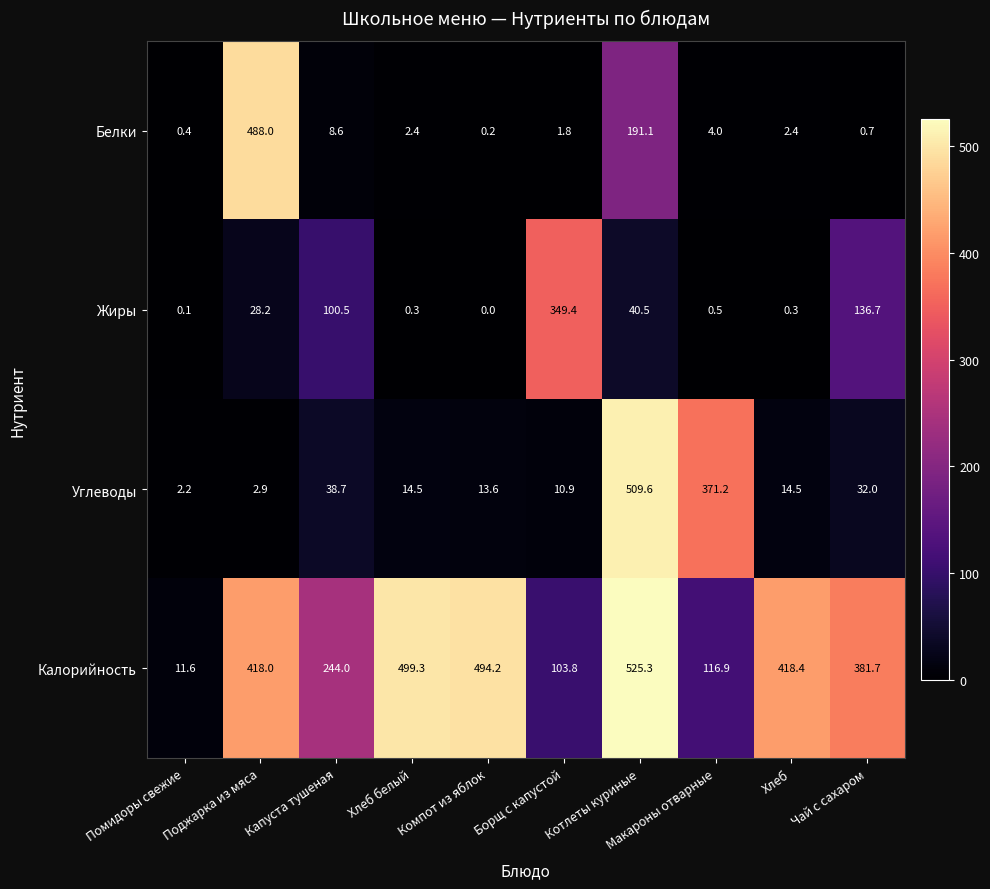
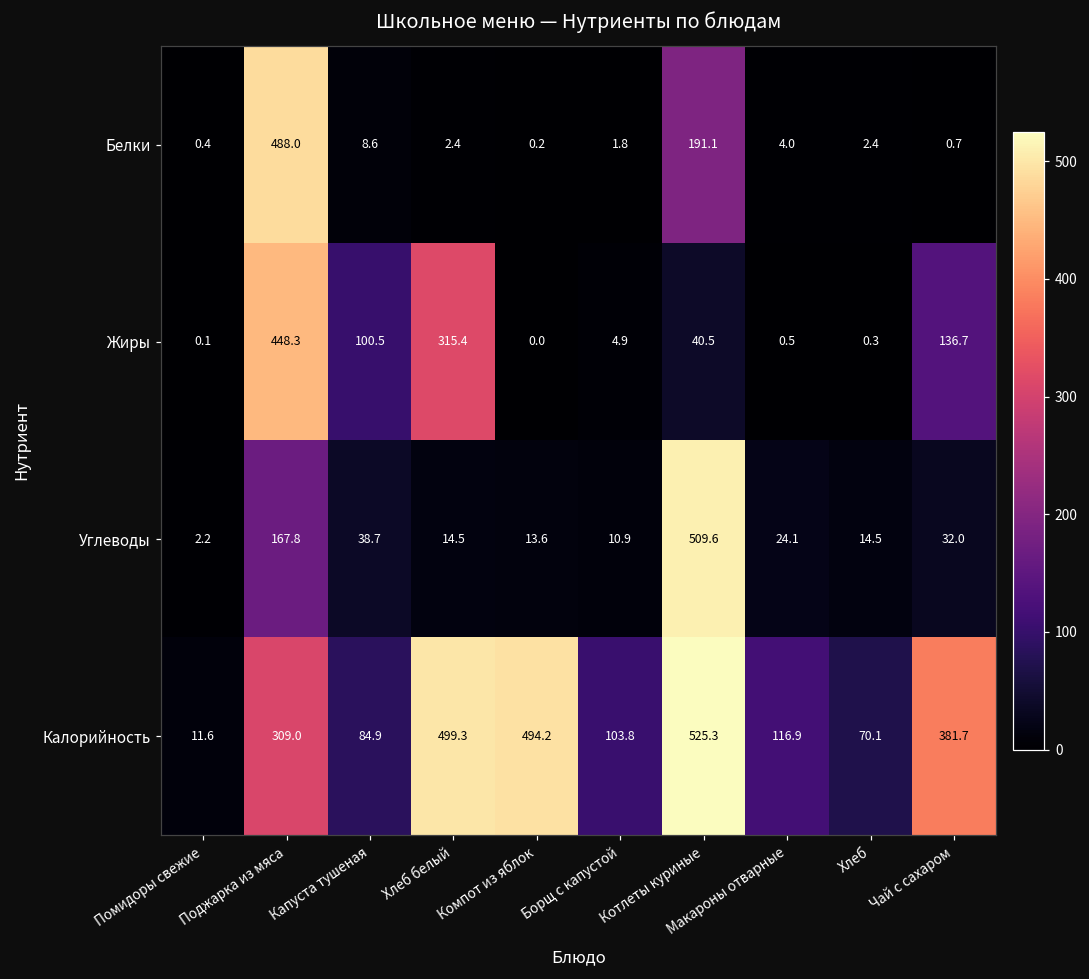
  {
    "Белки": {
      "Помидоры свежие": 0.4,
      "Поджарка из мяса": 488.0,
      "Капуста тушеная": 8.6,
      "Хлеб белый": 2.4,
      "Компот из яблок": 0.2,
      "Борщ с капустой": 1.8,
      "Котлеты куриные": 191.1,
      "Макароны отварные": 4.0,
      "Хлеб": 2.4,
      "Чай с сахаром": 0.7
    },
    "Жиры": {
      "Помидоры свежие": 0.1,
-     "Поджарка из мяса": 28.2,
+     "Поджарка из мяса": 448.3,
      "Капуста тушеная": 100.5,
-     "Хлеб белый": 0.3,
+     "Хлеб белый": 315.4,
      "Компот из яблок": 0.0,
-     "Борщ с капустой": 349.4,
+     "Борщ с капустой": 4.9,
      "Котлеты куриные": 40.5,
      "Макароны отварные": 0.5,
      "Хлеб": 0.3,
      "Чай с сахаром": 136.7
    },
    "Углеводы": {
      "Помидоры свежие": 2.2,
-     "Поджарка из мяса": 2.9,
+     "Поджарка из мяса": 167.8,
      "Капуста тушеная": 38.7,
      "Хлеб белый": 14.5,
      "Компот из яблок": 13.6,
      "Борщ с капустой": 10.9,
      "Котлеты куриные": 509.6,
-     "Макароны отварные": 371.2,
+     "Макароны отварные": 24.1,
      "Хлеб": 14.5,
      "Чай с сахаром": 32.0
    },
    "Калорийность": {
      "Помидоры свежие": 11.6,
-     "Поджарка из мяса": 418.0,
-     "Капуста тушеная": 244.0,
+     "Поджарка из мяса": 309.0,
+     "Капуста тушеная": 84.9,
      "Хлеб белый": 499.3,
      "Компот из яблок": 494.2,
      "Борщ с капустой": 103.8,
      "Котлеты куриные": 525.3,
      "Макароны отварные": 116.9,
-     "Хлеб": 418.4,
+     "Хлеб": 70.1,
      "Чай с сахаром": 381.7
    }
  }
